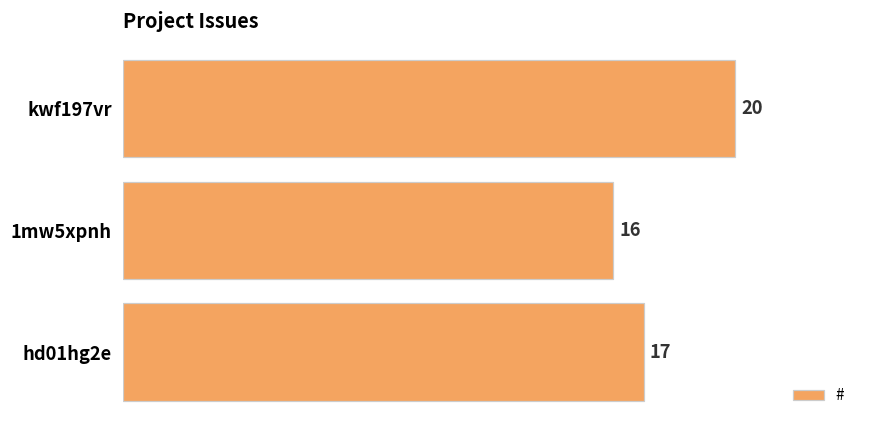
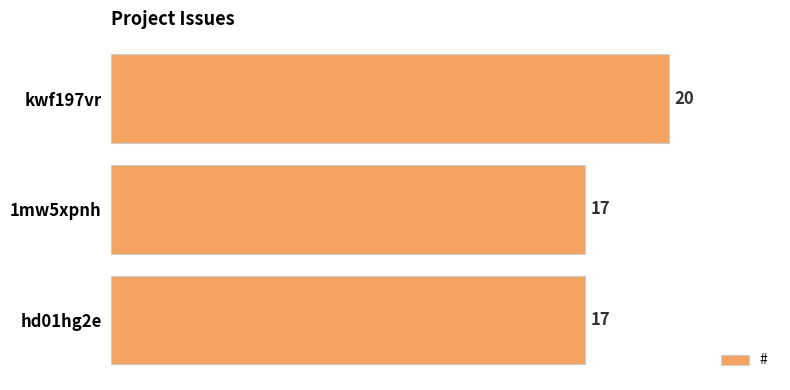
  {
    "kwf197vr": 20,
-   "1mw5xpnh": 16,
+   "1mw5xpnh": 17,
    "hd01hg2e": 17
  }
